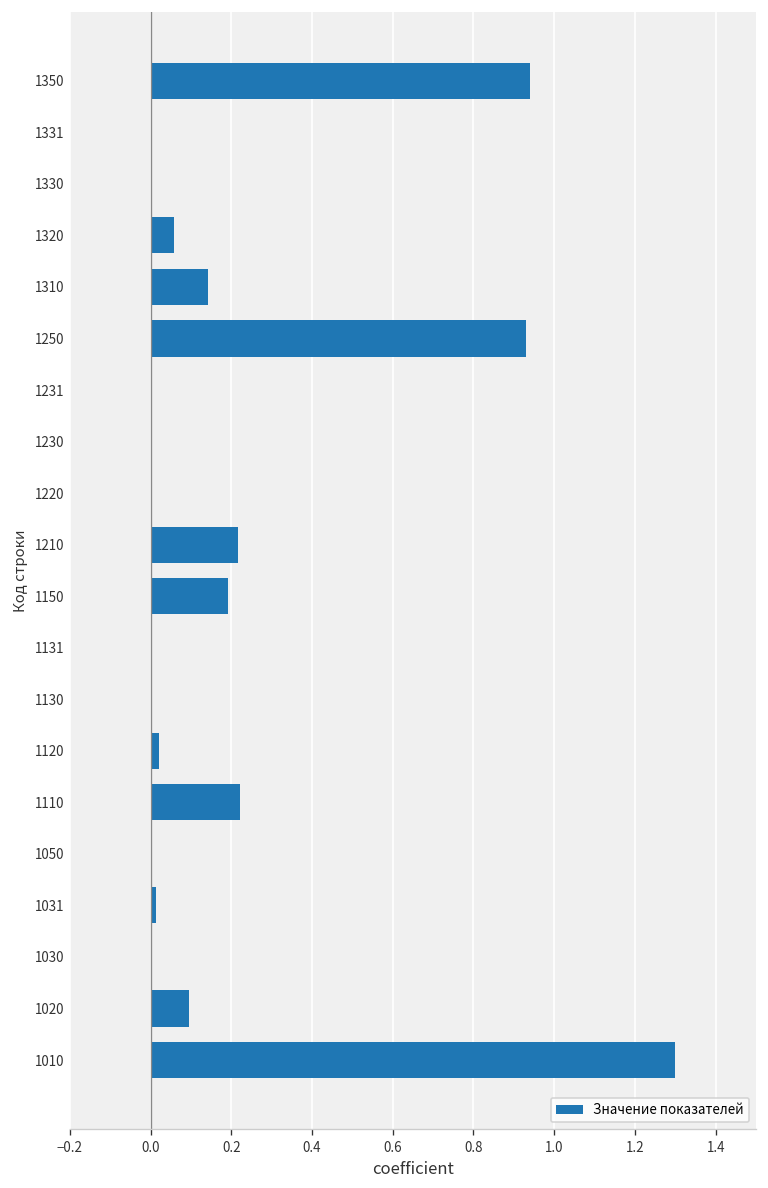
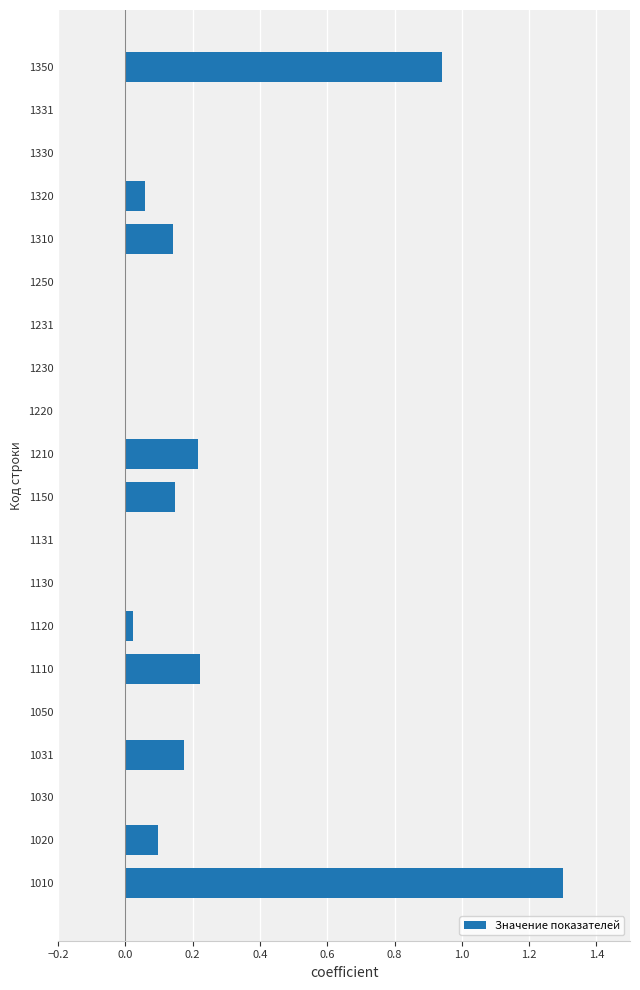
  {
    "1350": 0.94,
    "1320": 0.06,
    "1310": 0.14,
-   "1250": 0.93,
+   "1250": 0.00,
    "1231": 0.00,
    "1230": 0.00,
    "1210": 0.22,
-   "1150": 0.19,
+   "1150": 0.15,
    "1131": 0.00,
    "1120": 0.02,
    "1110": 0.22,
-   "1031": 0.01,
+   "1031": 0.17,
    "1020": 0.10,
    "1010": 1.30
  }
